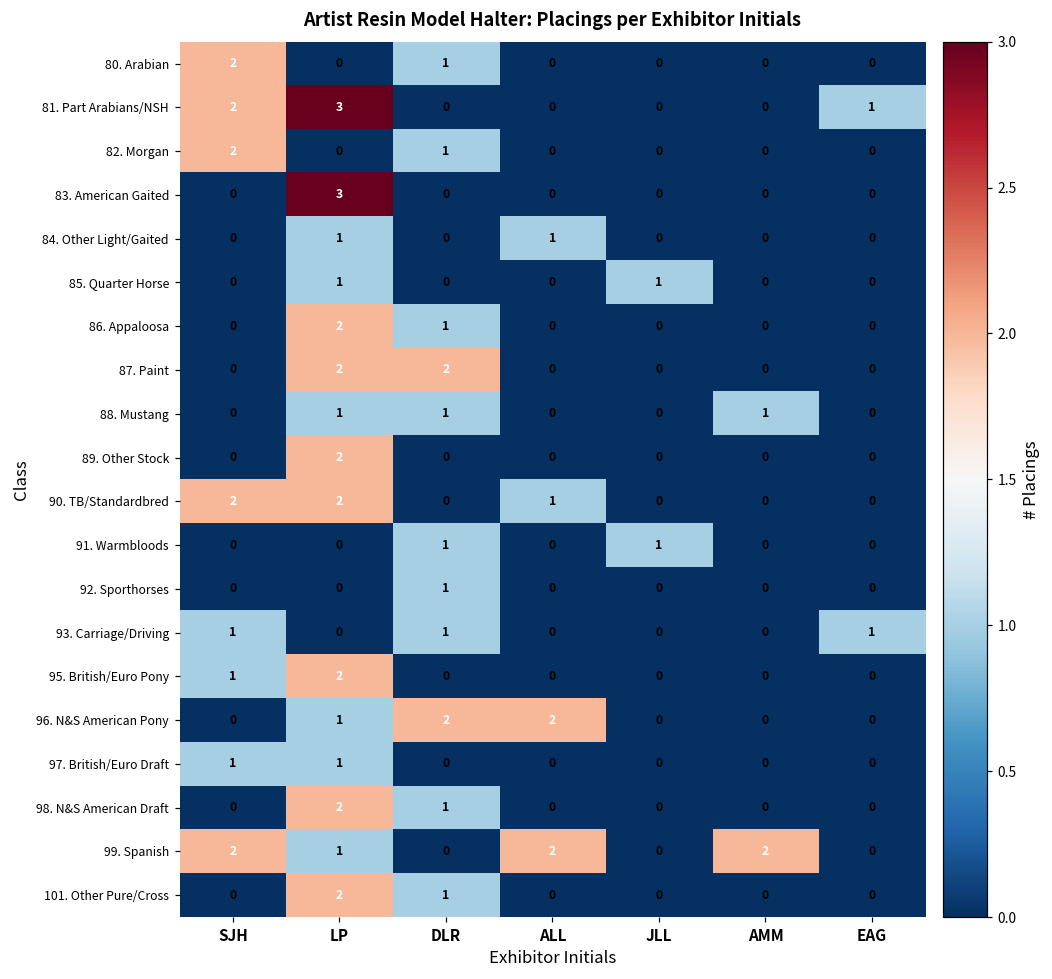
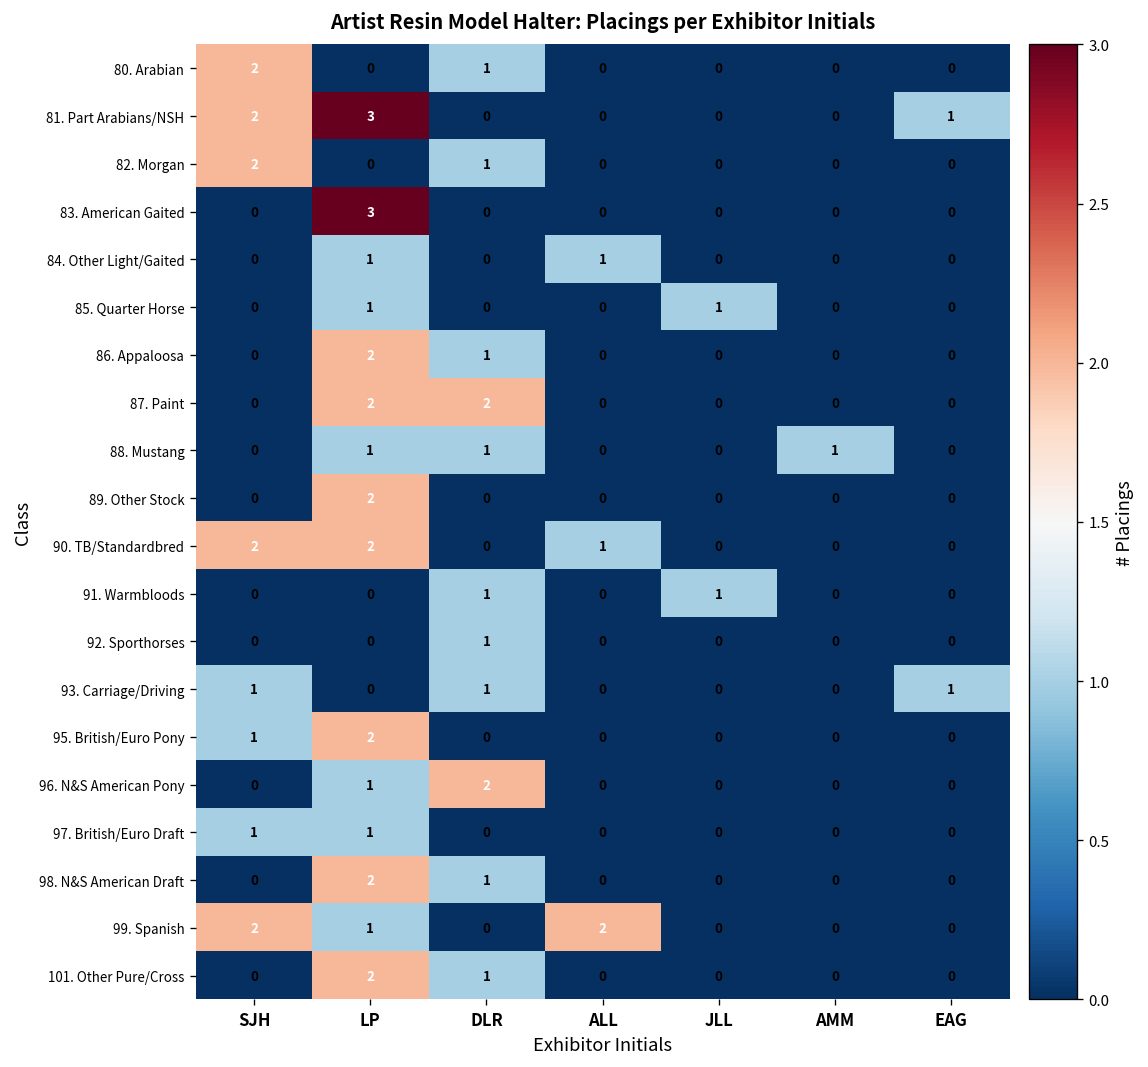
  {
    "80. Arabian": {
      "SJH": 2,
      "LP": 0,
      "DLR": 1,
      "ALL": 0,
      "JLL": 0,
      "AMM": 0,
      "EAG": 0
    },
    "81. Part Arabians/NSH": {
      "SJH": 2,
      "LP": 3,
      "DLR": 0,
      "ALL": 0,
      "JLL": 0,
      "AMM": 0,
      "EAG": 1
    },
    "82. Morgan": {
      "SJH": 2,
      "LP": 0,
      "DLR": 1,
      "ALL": 0,
      "JLL": 0,
      "AMM": 0,
      "EAG": 0
    },
    "83. American Gaited": {
      "SJH": 0,
      "LP": 3,
      "DLR": 0,
      "ALL": 0,
      "JLL": 0,
      "AMM": 0,
      "EAG": 0
    },
    "84. Other Light/Gaited": {
      "SJH": 0,
      "LP": 1,
      "DLR": 0,
      "ALL": 1,
      "JLL": 0,
      "AMM": 0,
      "EAG": 0
    },
    "85. Quarter Horse": {
      "SJH": 0,
      "LP": 1,
      "DLR": 0,
      "ALL": 0,
      "JLL": 1,
      "AMM": 0,
      "EAG": 0
    },
    "86. Appaloosa": {
      "SJH": 0,
      "LP": 2,
      "DLR": 1,
      "ALL": 0,
      "JLL": 0,
      "AMM": 0,
      "EAG": 0
    },
    "87. Paint": {
      "SJH": 0,
      "LP": 2,
      "DLR": 2,
      "ALL": 0,
      "JLL": 0,
      "AMM": 0,
      "EAG": 0
    },
    "88. Mustang": {
      "SJH": 0,
      "LP": 1,
      "DLR": 1,
      "ALL": 0,
      "JLL": 0,
      "AMM": 1,
      "EAG": 0
    },
    "89. Other Stock": {
      "SJH": 0,
      "LP": 2,
      "DLR": 0,
      "ALL": 0,
      "JLL": 0,
      "AMM": 0,
      "EAG": 0
    },
    "90. TB/Standardbred": {
      "SJH": 2,
      "LP": 2,
      "DLR": 0,
      "ALL": 1,
      "JLL": 0,
      "AMM": 0,
      "EAG": 0
    },
    "91. Warmbloods": {
      "SJH": 0,
      "LP": 0,
      "DLR": 1,
      "ALL": 0,
      "JLL": 1,
      "AMM": 0,
      "EAG": 0
    },
    "92. Sporthorses": {
      "SJH": 0,
      "LP": 0,
      "DLR": 1,
      "ALL": 0,
      "JLL": 0,
      "AMM": 0,
      "EAG": 0
    },
    "93. Carriage/Driving": {
      "SJH": 1,
      "LP": 0,
      "DLR": 1,
      "ALL": 0,
      "JLL": 0,
      "AMM": 0,
      "EAG": 1
    },
    "95. British/Euro Pony": {
      "SJH": 1,
      "LP": 2,
      "DLR": 0,
      "ALL": 0,
      "JLL": 0,
      "AMM": 0,
      "EAG": 0
    },
    "96. N&S American Pony": {
      "SJH": 0,
      "LP": 1,
      "DLR": 2,
-     "ALL": 2,
+     "ALL": 0,
      "JLL": 0,
      "AMM": 0,
      "EAG": 0
    },
    "97. British/Euro Draft": {
      "SJH": 1,
      "LP": 1,
      "DLR": 0,
      "ALL": 0,
      "JLL": 0,
      "AMM": 0,
      "EAG": 0
    },
    "98. N&S American Draft": {
      "SJH": 0,
      "LP": 2,
      "DLR": 1,
      "ALL": 0,
      "JLL": 0,
      "AMM": 0,
      "EAG": 0
    },
    "99. Spanish": {
      "SJH": 2,
      "LP": 1,
      "DLR": 0,
      "ALL": 2,
      "JLL": 0,
-     "AMM": 2,
+     "AMM": 0,
      "EAG": 0
    },
    "101. Other Pure/Cross": {
      "SJH": 0,
      "LP": 2,
      "DLR": 1,
      "ALL": 0,
      "JLL": 0,
      "AMM": 0,
      "EAG": 0
    }
  }
